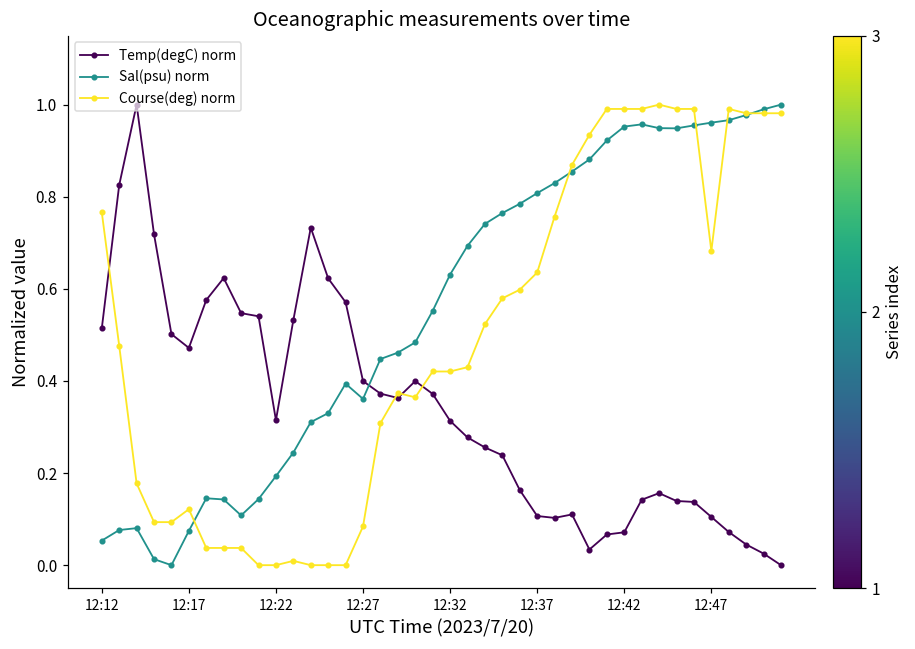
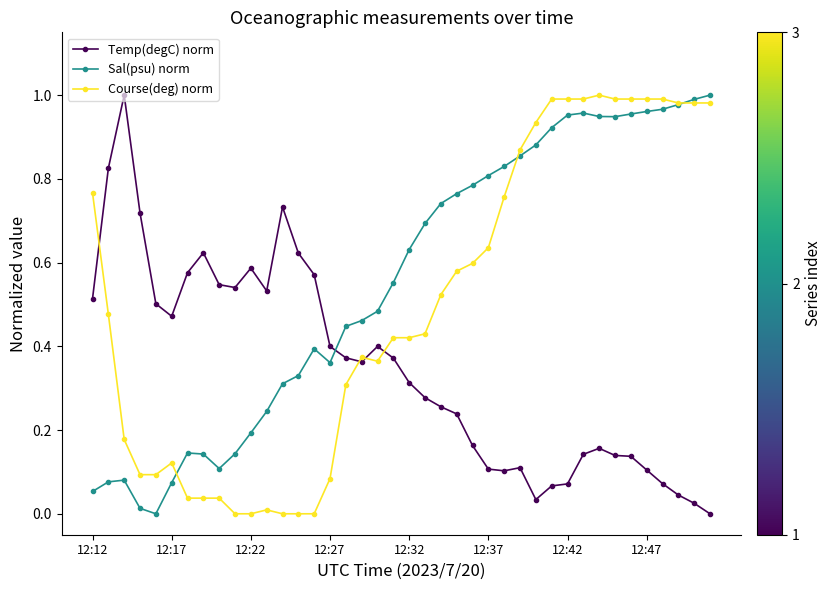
  {
    "Temp(degC) norm": {
      "12:12": 0.51,
      "12:17": 0.47,
-     "12:22": 0.31,
+     "12:22": 0.59,
      "12:27": 0.40,
      "12:32": 0.31,
      "12:37": 0.11,
      "12:42": 0.07,
      "12:47": 0.10
    },
    "Sal(psu) norm": {
      "12:12": 0.05,
      "12:17": 0.07,
      "12:22": 0.19,
      "12:27": 0.36,
      "12:32": 0.63,
      "12:37": 0.81,
      "12:42": 0.95,
      "12:47": 0.96
    },
    "Course(deg) norm": {
      "12:12": 0.77,
      "12:17": 0.12,
      "12:22": 0.00,
      "12:27": 0.08,
      "12:32": 0.42,
      "12:37": 0.64,
      "12:42": 0.99,
-     "12:47": 0.68
+     "12:47": 0.99
    }
  }
